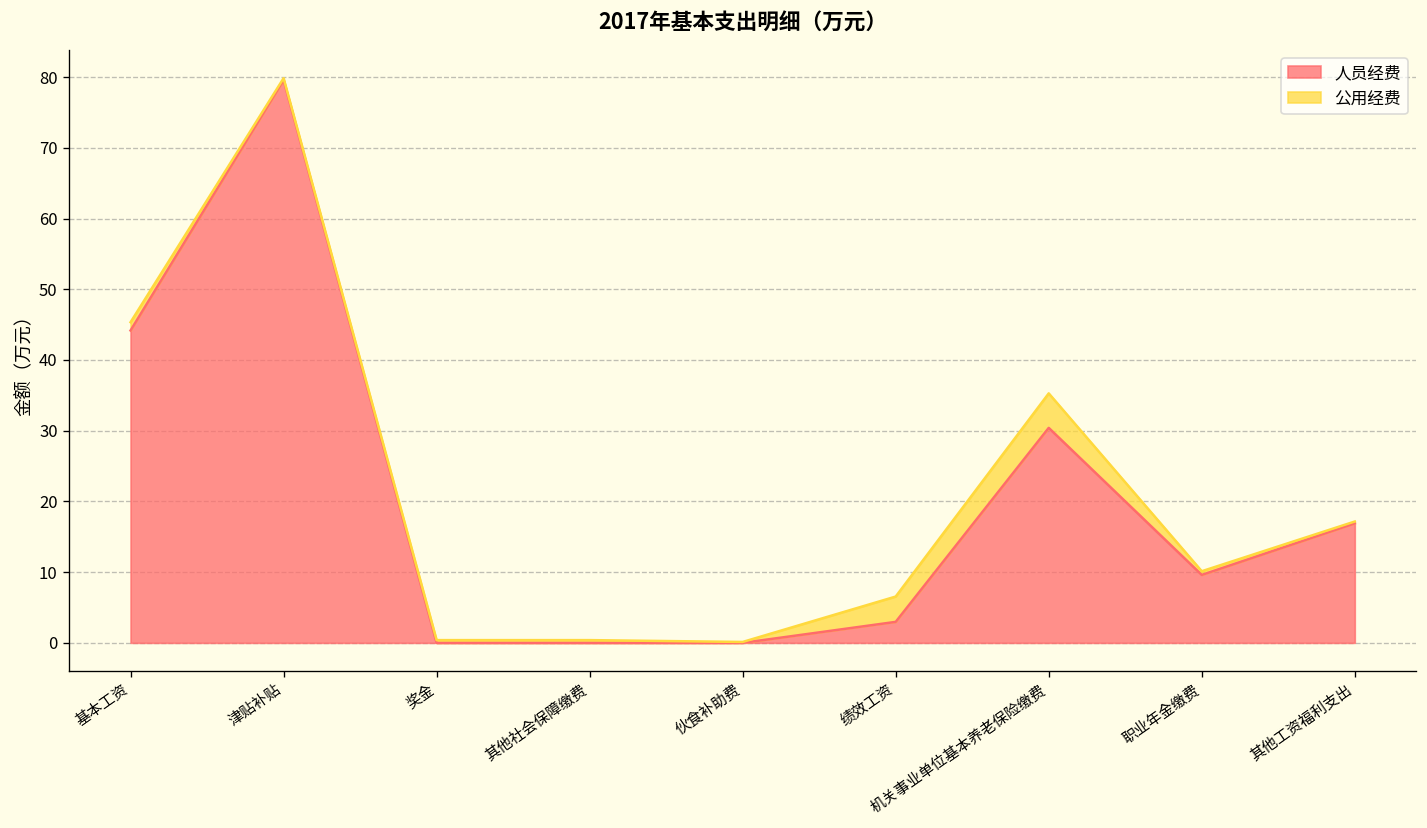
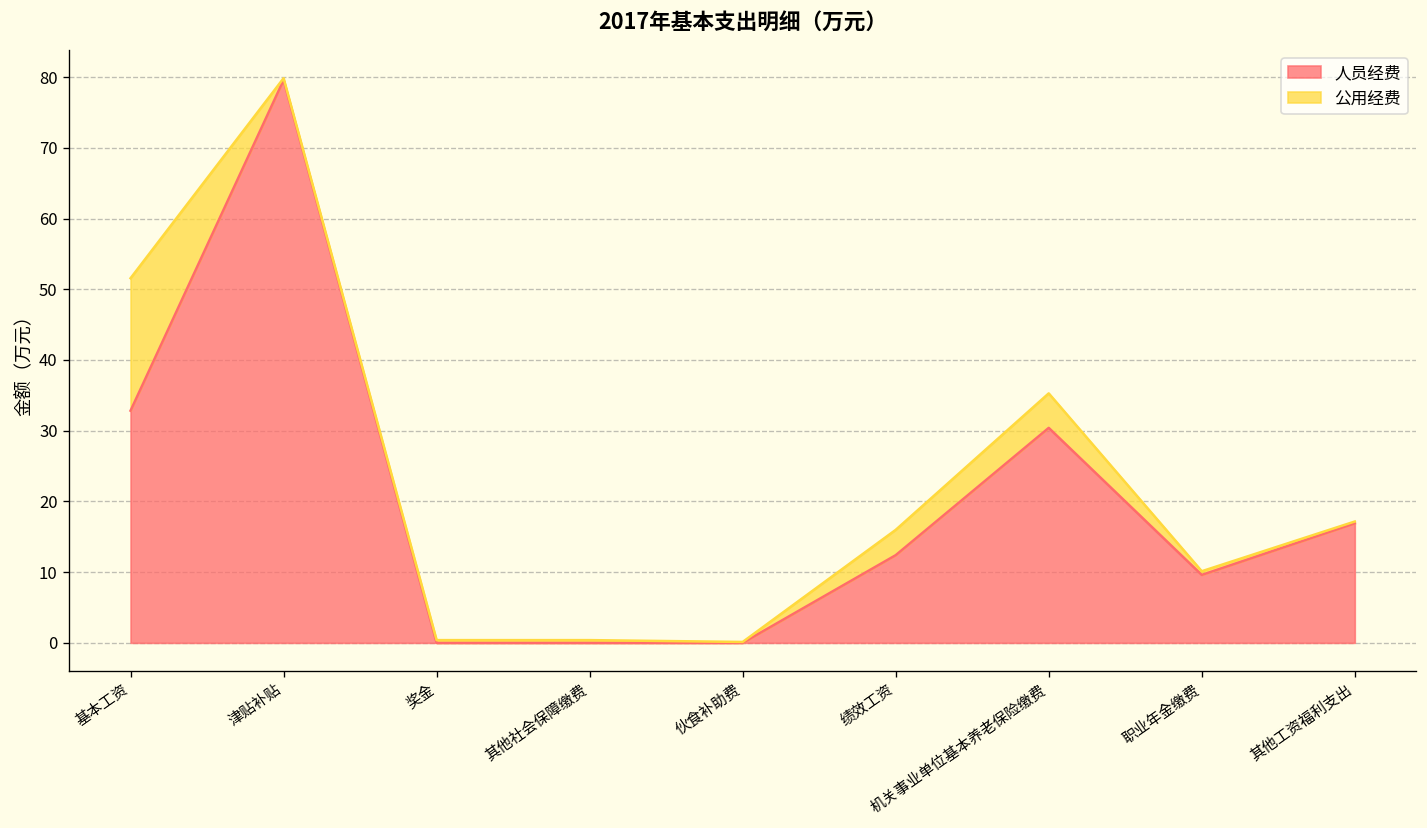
  {
    "人员经费": {
-     "基本工资": 44,
-     "绩效工资": 3,
+     "基本工资": 33,
+     "绩效工资": 12,
      "机关事业单位基本养老保险缴费": 30,
      "职业年金缴费": 10
    },
    "公用经费": {
-     "基本工资": 1,
+     "基本工资": 19,
      "绩效工资": 4,
      "机关事业单位基本养老保险缴费": 5,
      "职业年金缴费": 1
    }
  }
